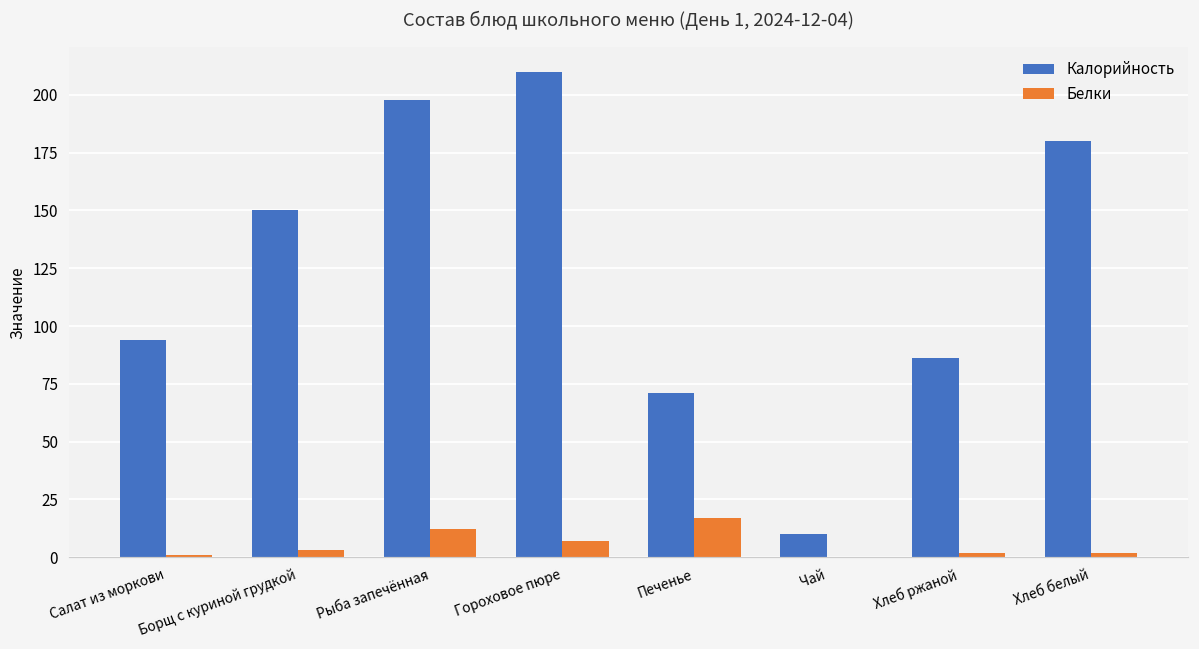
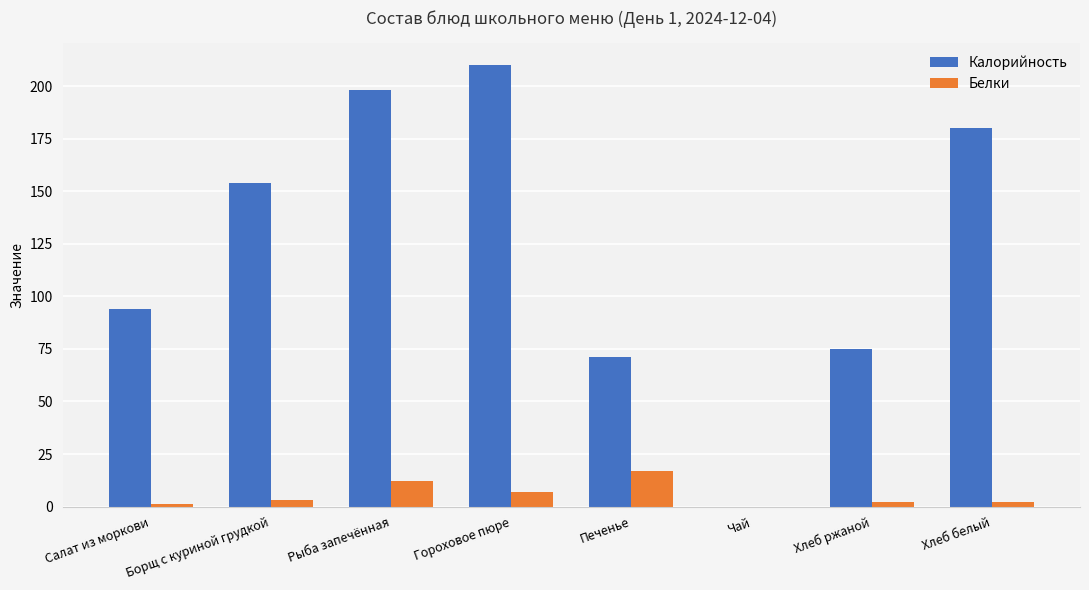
  {
    "Калорийность": {
      "Салат из моркови": 94,
-     "Борщ с куриной грудкой": 150,
+     "Борщ с куриной грудкой": 154,
      "Рыба запечённая": 198,
      "Гороховое пюре": 210,
      "Печенье": 71,
-     "Чай": 10,
-     "Хлеб ржаной": 86,
+     "Чай": 0,
+     "Хлеб ржаной": 75,
      "Хлеб белый": 180
    },
    "Белки": {
      "Борщ с куриной грудкой": 3,
      "Рыба запечённая": 12,
      "Гороховое пюре": 7,
      "Печенье": 17,
      "Чай": 0,
      "Хлеб ржаной": 2,
      "Хлеб белый": 2
    }
  }
